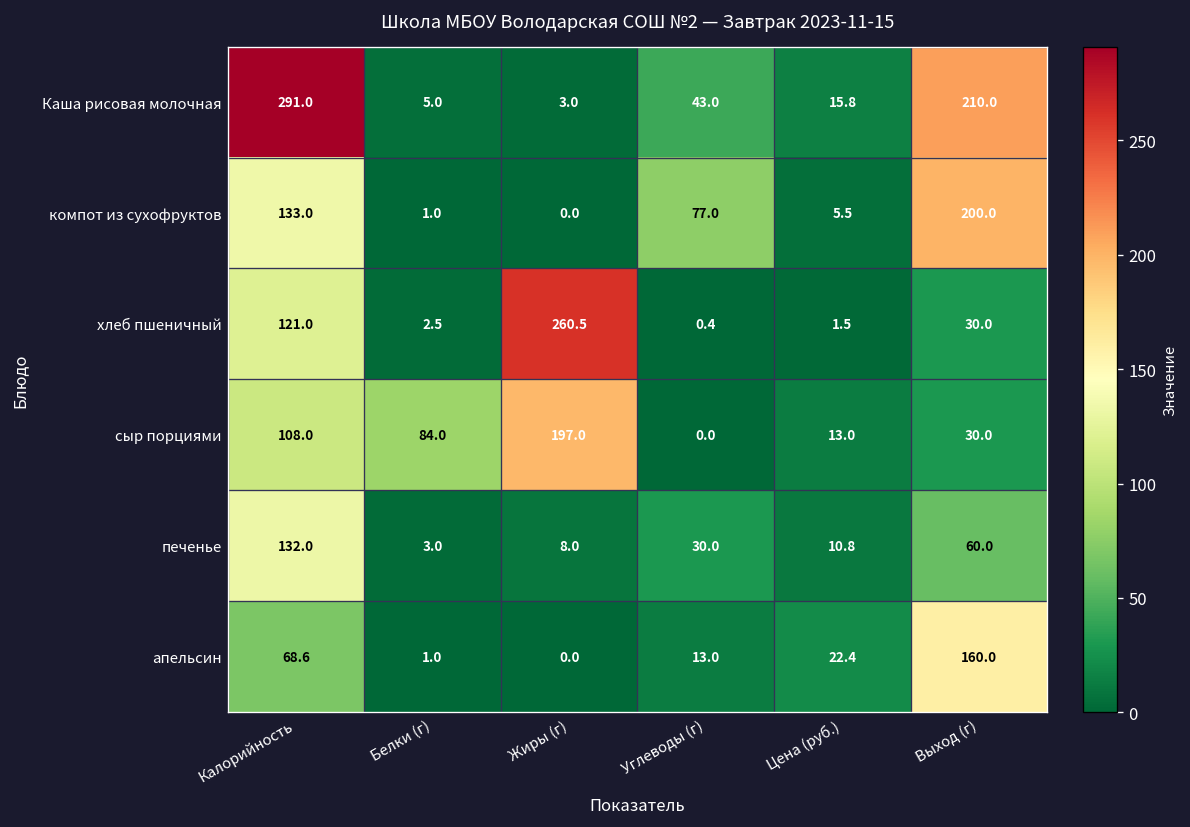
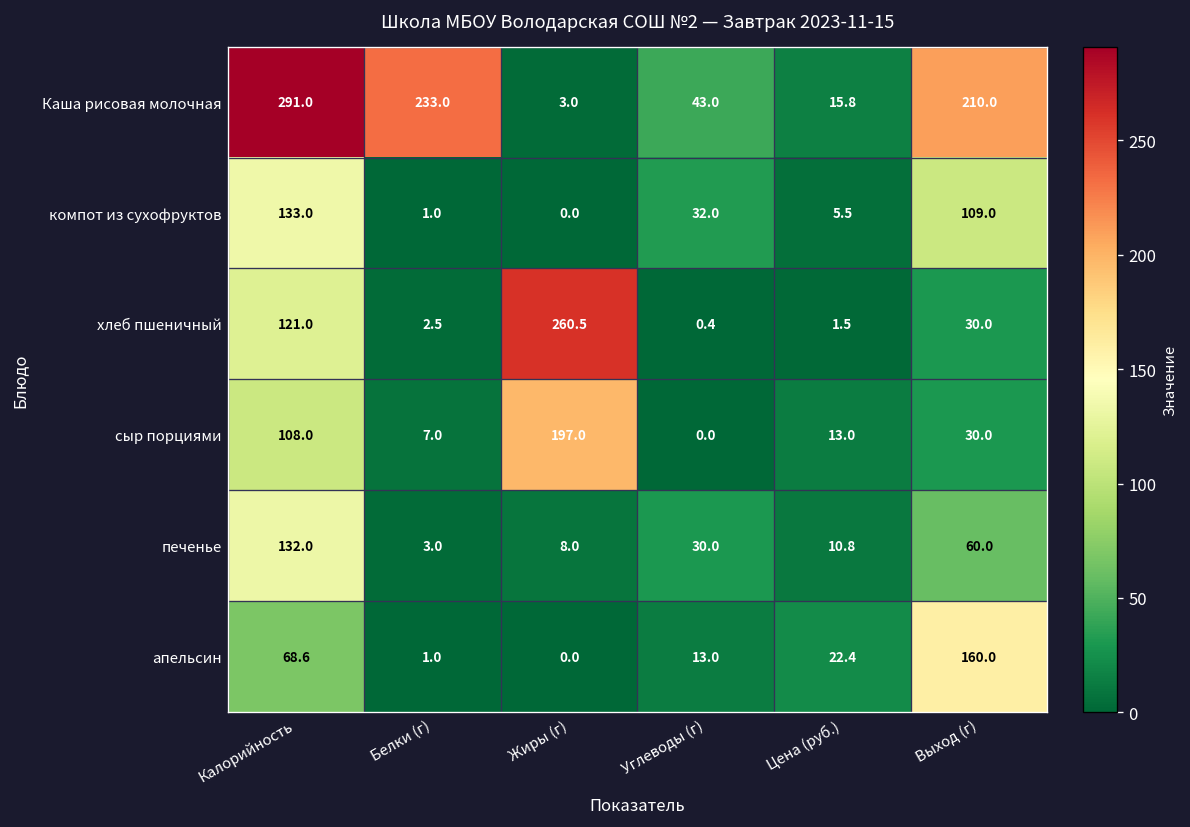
  {
    "Каша рисовая молочная": {
      "Калорийность": 291.0,
-     "Белки (г)": 5.0,
+     "Белки (г)": 233.0,
      "Жиры (г)": 3.0,
      "Углеводы (г)": 43.0,
      "Цена (руб.)": 15.8,
      "Выход (г)": 210.0
    },
    "компот из сухофруктов": {
      "Калорийность": 133.0,
      "Белки (г)": 1.0,
      "Жиры (г)": 0.0,
-     "Углеводы (г)": 77.0,
+     "Углеводы (г)": 32.0,
      "Цена (руб.)": 5.5,
-     "Выход (г)": 200.0
+     "Выход (г)": 109.0
    },
    "хлеб пшеничный": {
      "Калорийность": 121.0,
      "Белки (г)": 2.5,
      "Жиры (г)": 260.5,
      "Углеводы (г)": 0.4,
      "Цена (руб.)": 1.5,
      "Выход (г)": 30.0
    },
    "сыр порциями": {
      "Калорийность": 108.0,
-     "Белки (г)": 84.0,
+     "Белки (г)": 7.0,
      "Жиры (г)": 197.0,
      "Углеводы (г)": 0.0,
      "Цена (руб.)": 13.0,
      "Выход (г)": 30.0
    },
    "печенье": {
      "Калорийность": 132.0,
      "Белки (г)": 3.0,
      "Жиры (г)": 8.0,
      "Углеводы (г)": 30.0,
      "Цена (руб.)": 10.8,
      "Выход (г)": 60.0
    },
    "апельсин": {
      "Калорийность": 68.6,
      "Белки (г)": 1.0,
      "Жиры (г)": 0.0,
      "Углеводы (г)": 13.0,
      "Цена (руб.)": 22.4,
      "Выход (г)": 160.0
    }
  }
